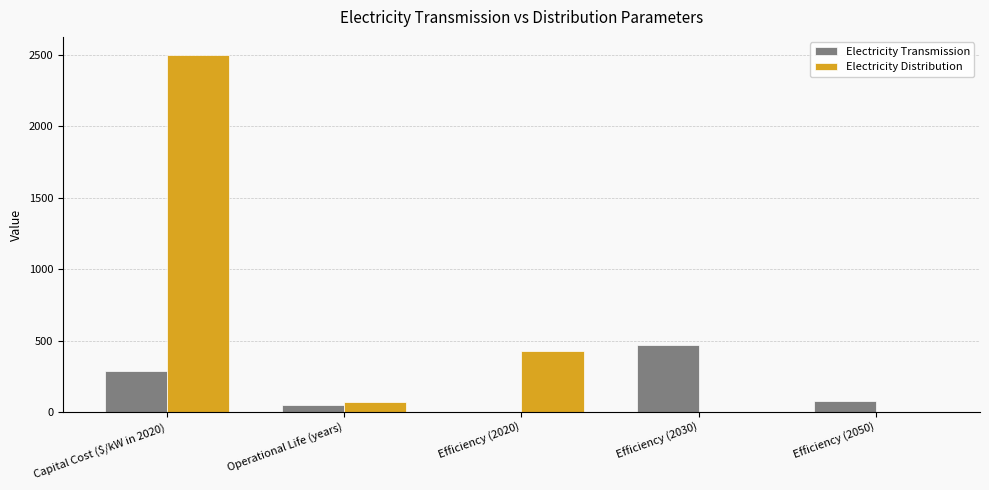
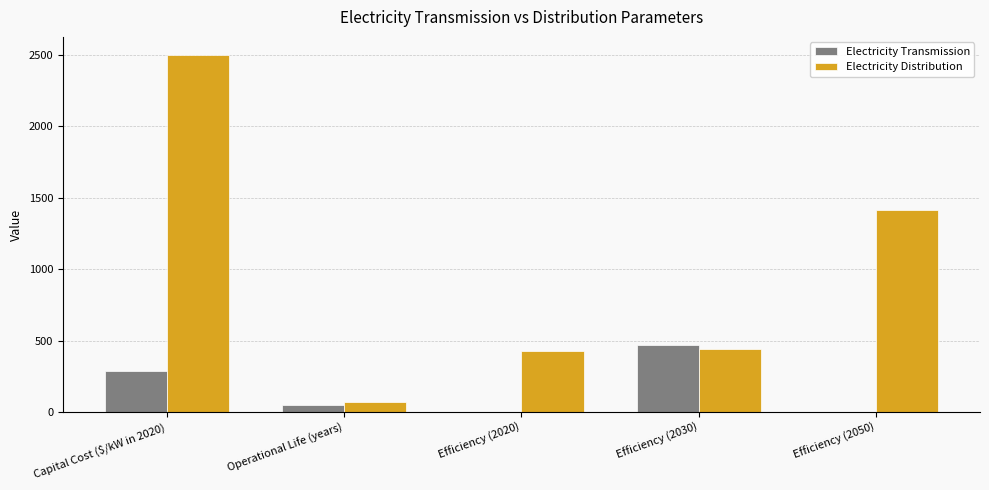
  {
    "Electricity Transmission": {
      "Capital Cost ($/kW in 2020)": 290,
      "Operational Life (years)": 50,
      "Efficiency (2030)": 470,
-     "Efficiency (2050)": 80
+     "Efficiency (2050)": 0
    },
    "Electricity Distribution": {
      "Capital Cost ($/kW in 2020)": 2500,
      "Operational Life (years)": 70,
      "Efficiency (2020)": 430,
-     "Efficiency (2030)": 0,
-     "Efficiency (2050)": 0
+     "Efficiency (2030)": 440,
+     "Efficiency (2050)": 1420
    }
  }
